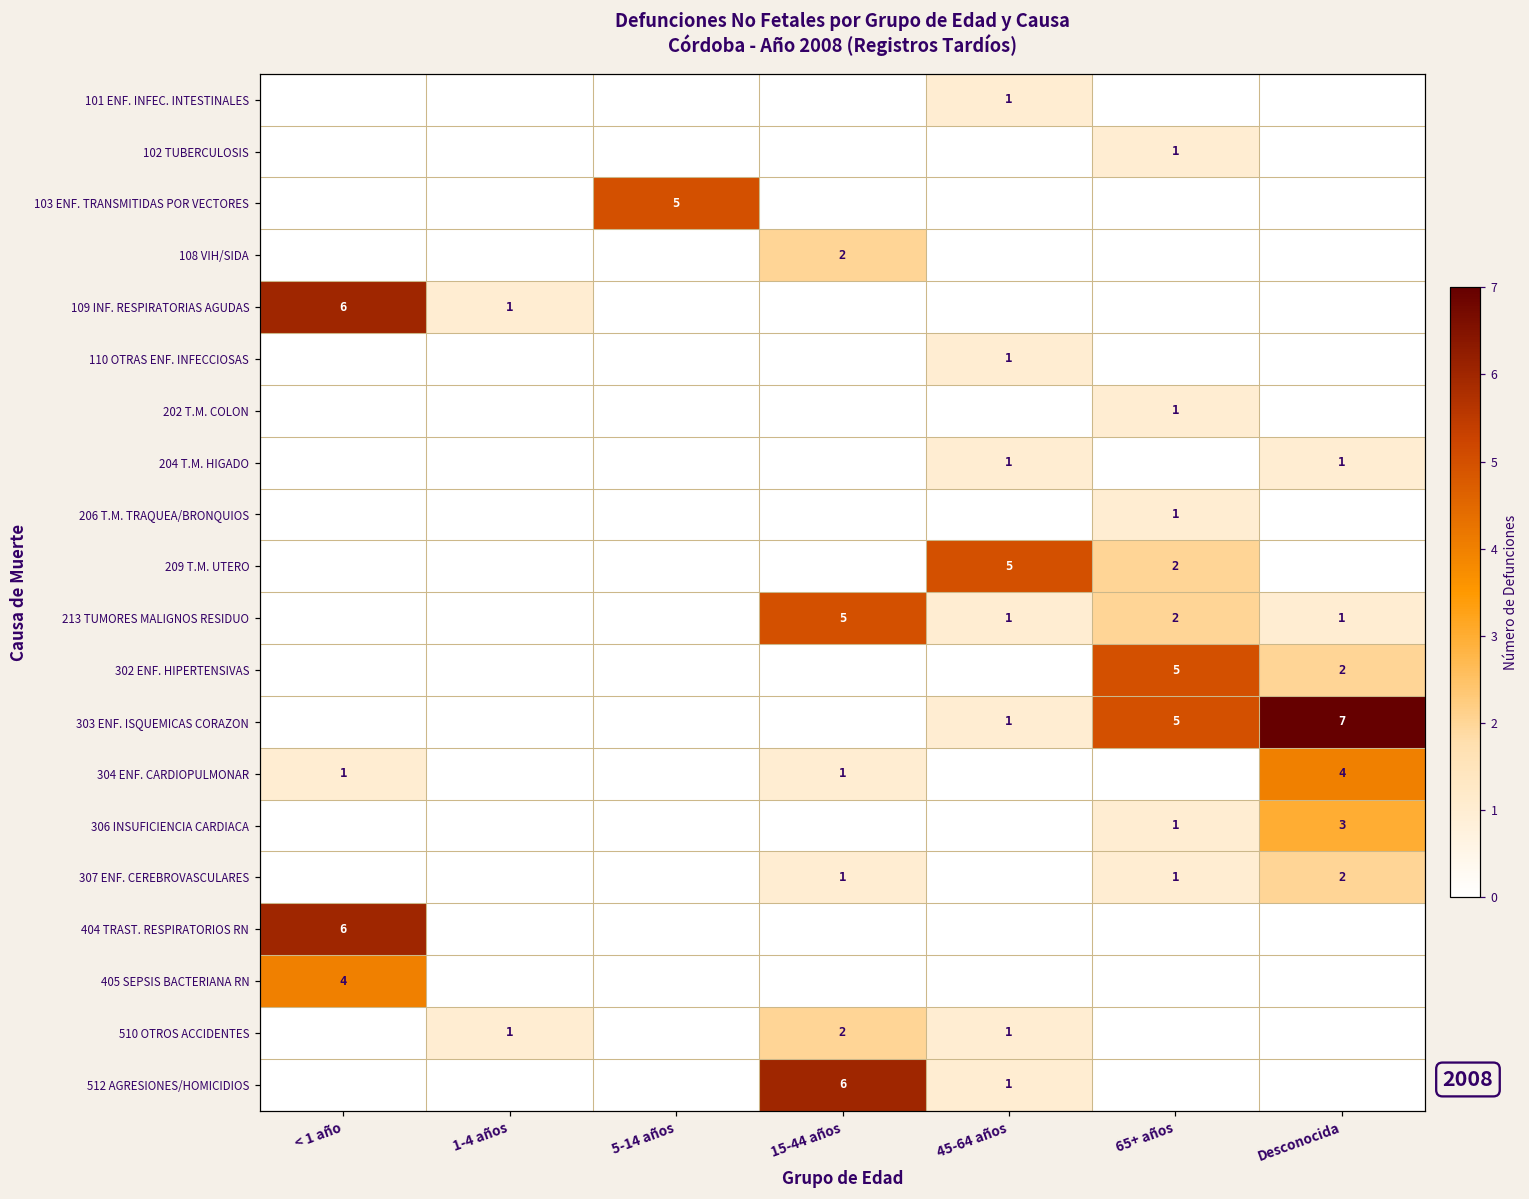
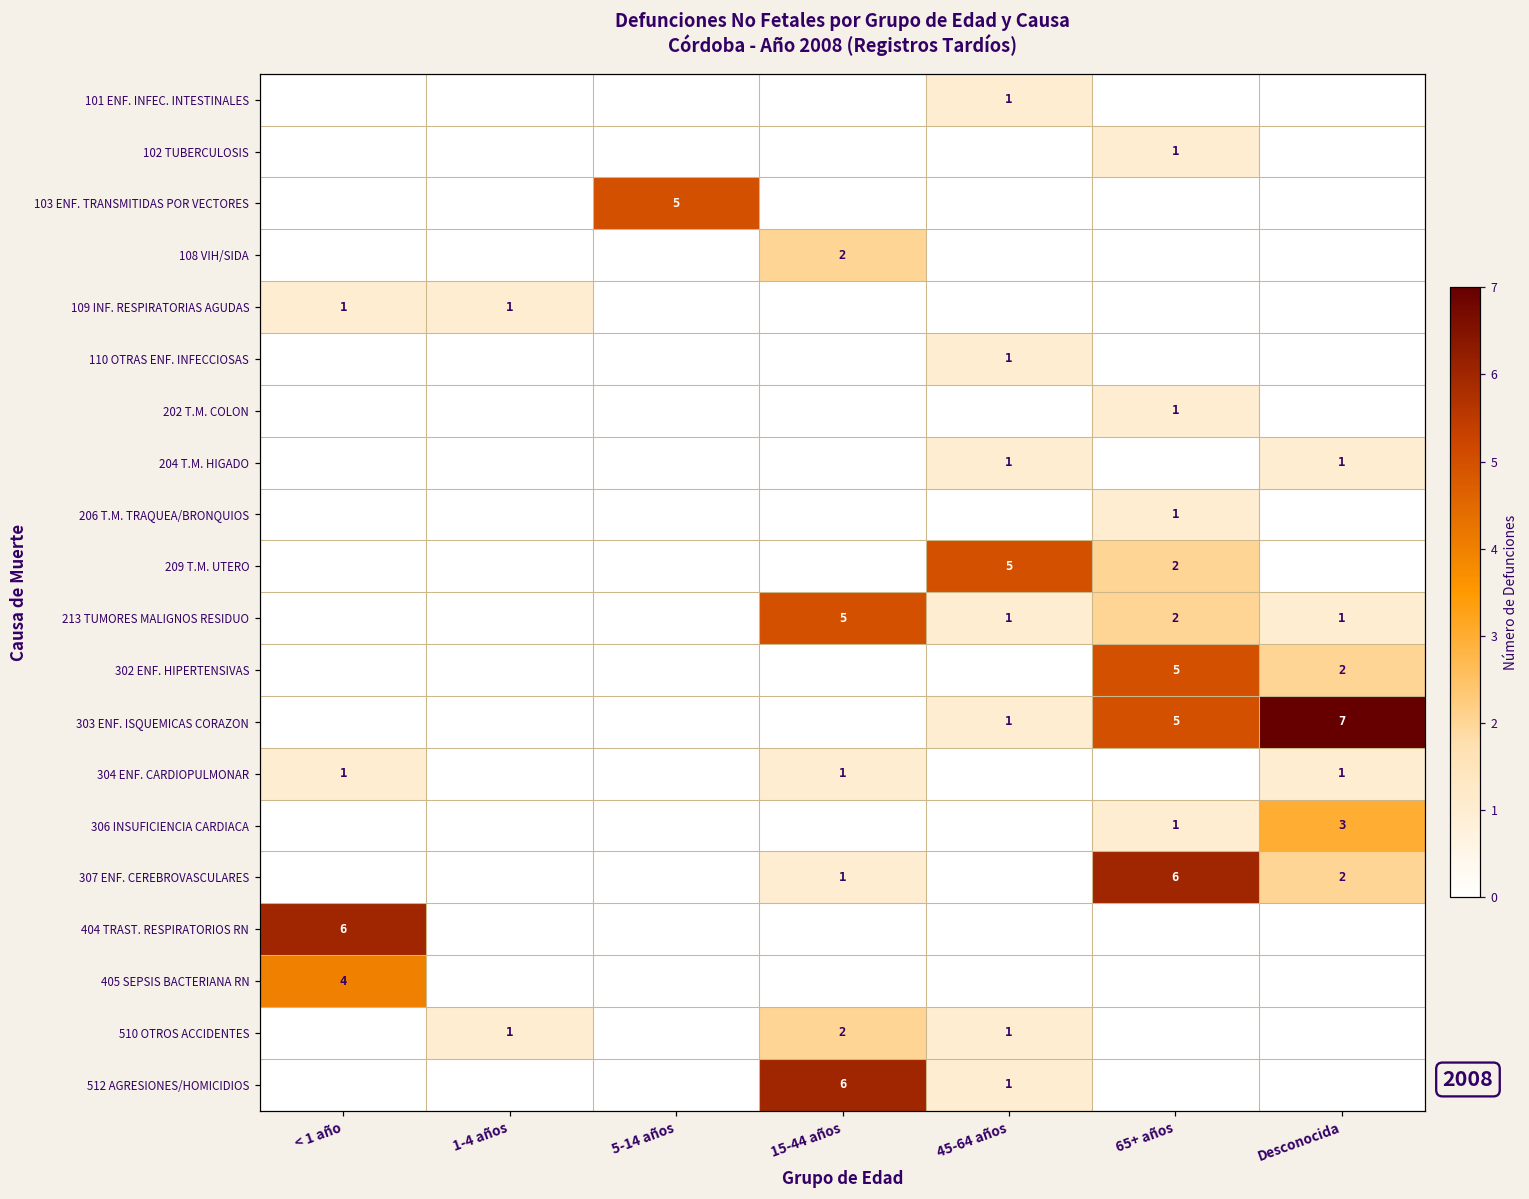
  {
    "101 ENF. INFEC. INTESTINALES": {
      "45-64 años": 1
    },
    "102 TUBERCULOSIS": {
      "65+ años": 1
    },
    "103 ENF. TRANSMITIDAS POR VECTORES": {
      "5-14 años": 5
    },
    "108 VIH/SIDA": {
      "15-44 años": 2
    },
    "109 INF. RESPIRATORIAS AGUDAS": {
-     "< 1 año": 6,
+     "< 1 año": 1,
      "1-4 años": 1
    },
    "110 OTRAS ENF. INFECCIOSAS": {
      "45-64 años": 1
    },
    "202 T.M. COLON": {
      "65+ años": 1
    },
    "204 T.M. HIGADO": {
      "45-64 años": 1,
      "Desconocida": 1
    },
    "206 T.M. TRAQUEA/BRONQUIOS": {
      "65+ años": 1
    },
    "209 T.M. UTERO": {
      "45-64 años": 5,
      "65+ años": 2
    },
    "213 TUMORES MALIGNOS RESIDUO": {
      "15-44 años": 5,
      "45-64 años": 1,
      "65+ años": 2,
      "Desconocida": 1
    },
    "302 ENF. HIPERTENSIVAS": {
      "65+ años": 5,
      "Desconocida": 2
    },
    "303 ENF. ISQUEMICAS CORAZON": {
      "45-64 años": 1,
      "65+ años": 5,
      "Desconocida": 7
    },
    "304 ENF. CARDIOPULMONAR": {
      "< 1 año": 1,
      "15-44 años": 1,
-     "Desconocida": 4
+     "Desconocida": 1
    },
    "306 INSUFICIENCIA CARDIACA": {
      "65+ años": 1,
      "Desconocida": 3
    },
    "307 ENF. CEREBROVASCULARES": {
      "15-44 años": 1,
-     "65+ años": 1,
+     "65+ años": 6,
      "Desconocida": 2
    },
    "404 TRAST. RESPIRATORIOS RN": {
      "< 1 año": 6
    },
    "405 SEPSIS BACTERIANA RN": {
      "< 1 año": 4
    },
    "510 OTROS ACCIDENTES": {
      "1-4 años": 1,
      "15-44 años": 2,
      "45-64 años": 1
    },
    "512 AGRESIONES/HOMICIDIOS": {
      "15-44 años": 6,
      "45-64 años": 1
    }
  }
